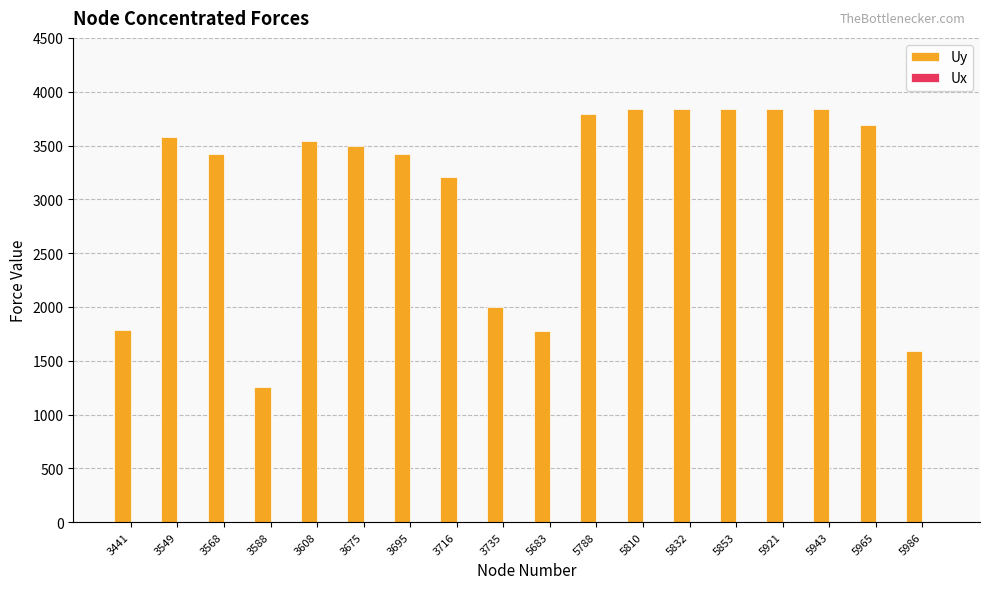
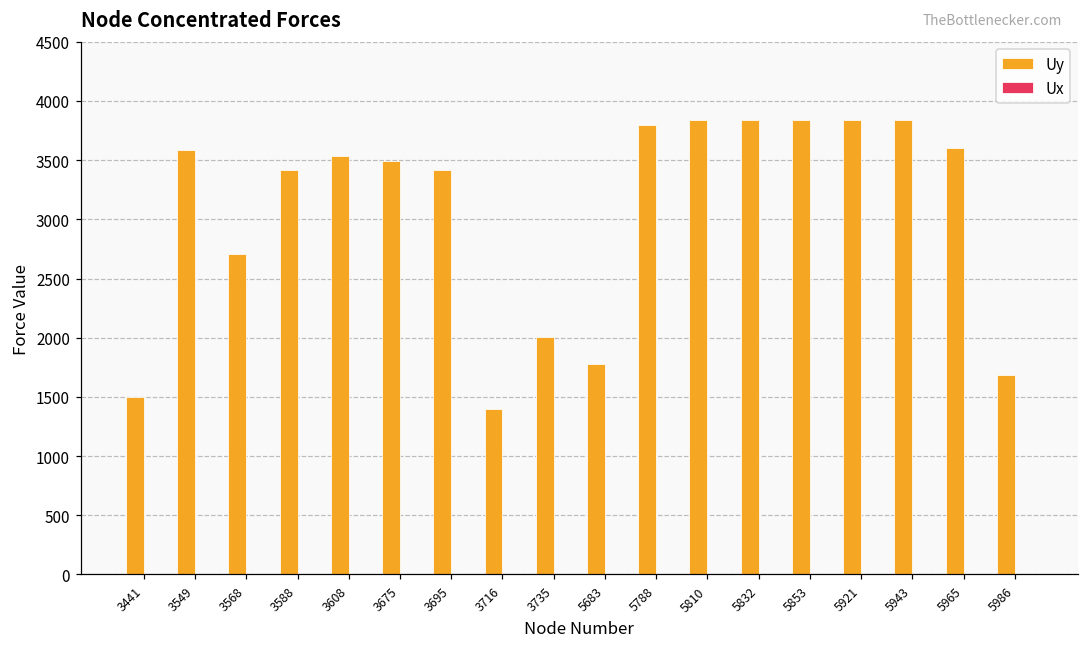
  {
    "Uy": {
-     "3441": 1790,
+     "3441": 1500,
      "3549": 3580,
-     "3568": 3420,
-     "3588": 1250,
+     "3568": 2710,
+     "3588": 3420,
      "3608": 3540,
      "3675": 3500,
      "3695": 3420,
-     "3716": 3210,
+     "3716": 1400,
      "3735": 2000,
      "5683": 1780,
      "5788": 3790,
      "5810": 3840,
      "5832": 3840,
      "5853": 3840,
      "5921": 3840,
      "5943": 3840,
-     "5965": 3690,
-     "5986": 1590
+     "5965": 3600,
+     "5986": 1680
    },
    "Ux": {
      "3441": 0,
      "3549": 0,
      "3568": 0,
      "3588": 0,
      "3608": 0,
      "3675": 0,
      "3695": 0,
      "3716": 0,
      "3735": 0,
      "5683": 0,
      "5788": 0,
      "5810": 0,
      "5832": 0,
      "5853": 0,
      "5921": 0,
      "5943": 0,
      "5965": 0,
      "5986": 0
    }
  }
